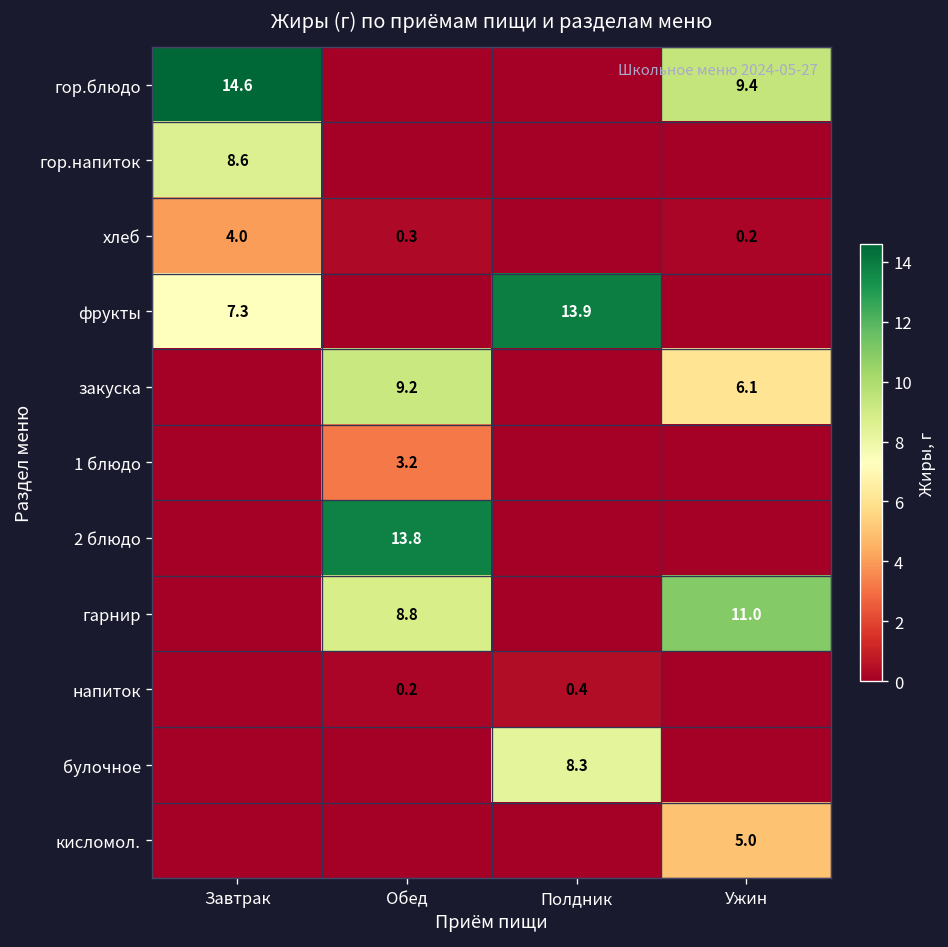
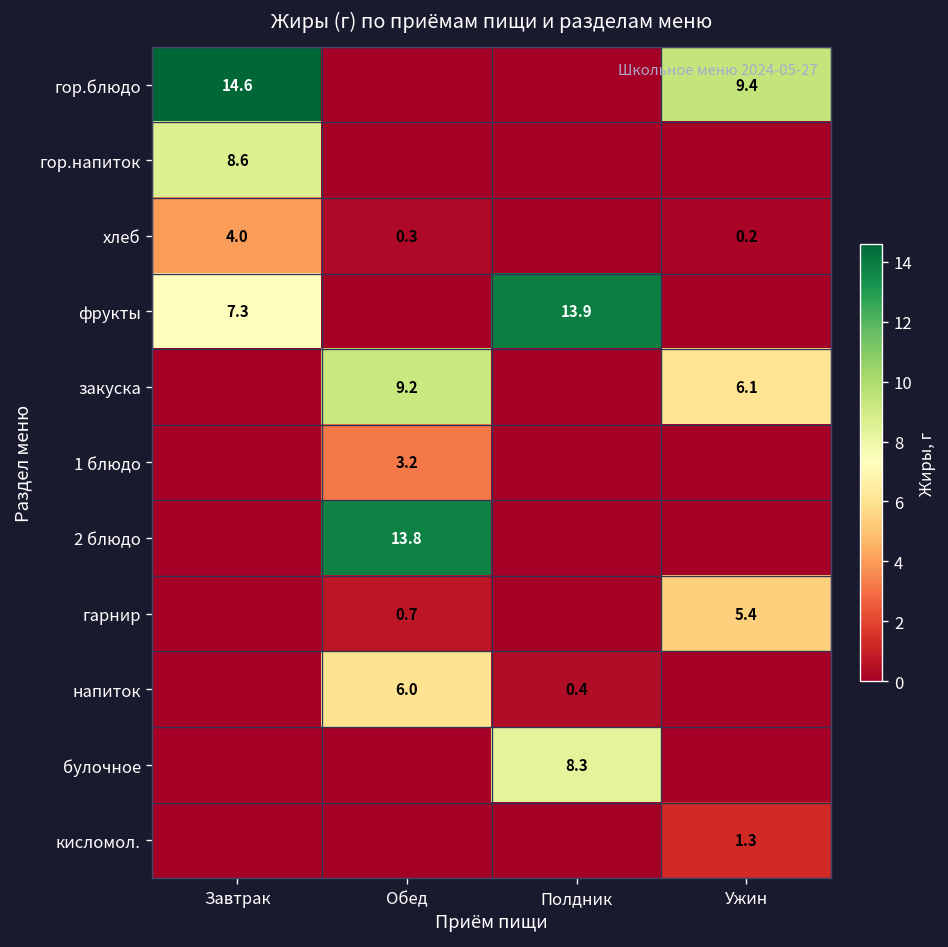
  {
    "гор.блюдо": {
      "Завтрак": 14.6
    },
    "гор.напиток": {
      "Завтрак": 8.6
    },
    "хлеб": {
      "Завтрак": 4.0,
      "Обед": 0.3,
      "Ужин": 0.2
    },
    "фрукты": {
      "Завтрак": 7.3,
      "Полдник": 13.9
    },
    "закуска": {
      "Обед": 9.2,
      "Ужин": 6.1
    },
    "1 блюдо": {
      "Обед": 3.2
    },
    "2 блюдо": {
      "Обед": 13.8
    },
    "гарнир": {
-     "Обед": 8.8,
-     "Ужин": 11.0
+     "Обед": 0.7,
+     "Ужин": 5.4
    },
    "напиток": {
-     "Обед": 0.2,
+     "Обед": 6.0,
      "Полдник": 0.4
    },
    "булочное": {
      "Полдник": 8.3
    },
    "кисломол.": {
-     "Ужин": 5.0
+     "Ужин": 1.3
    }
  }
